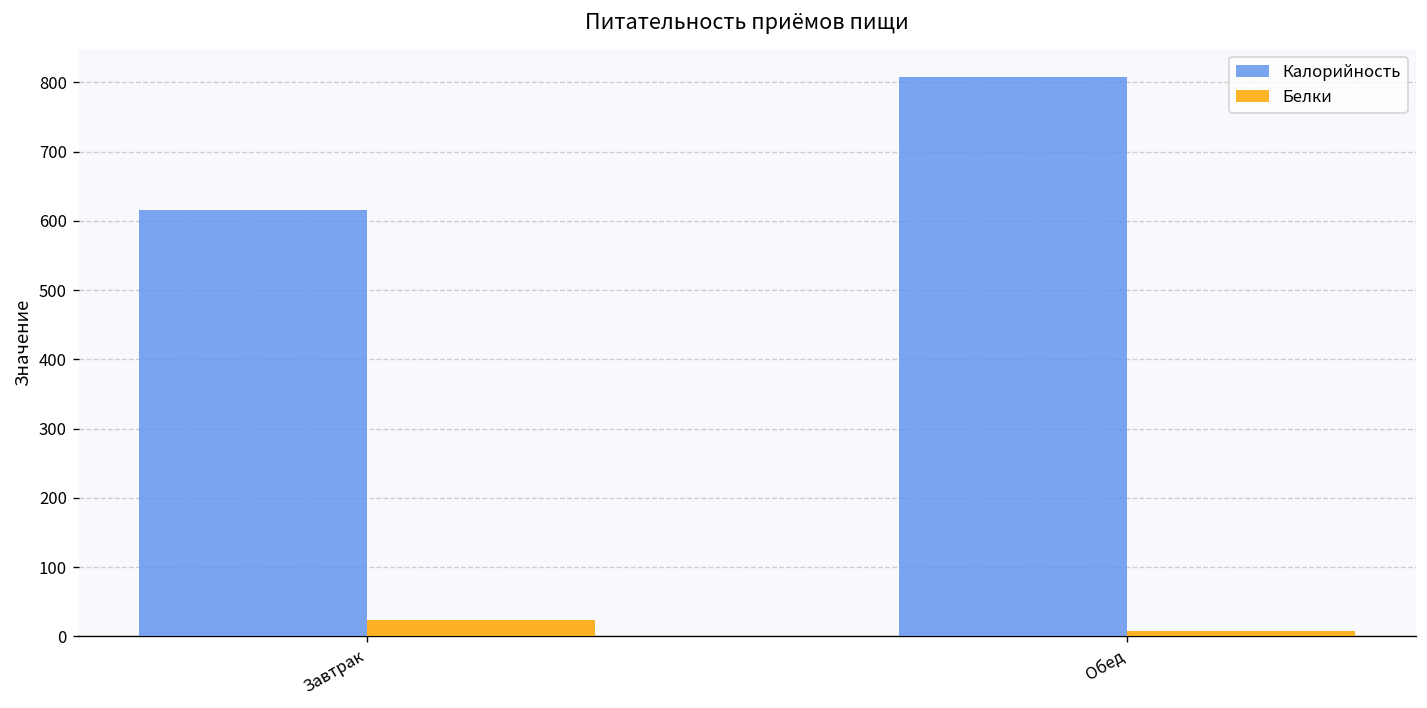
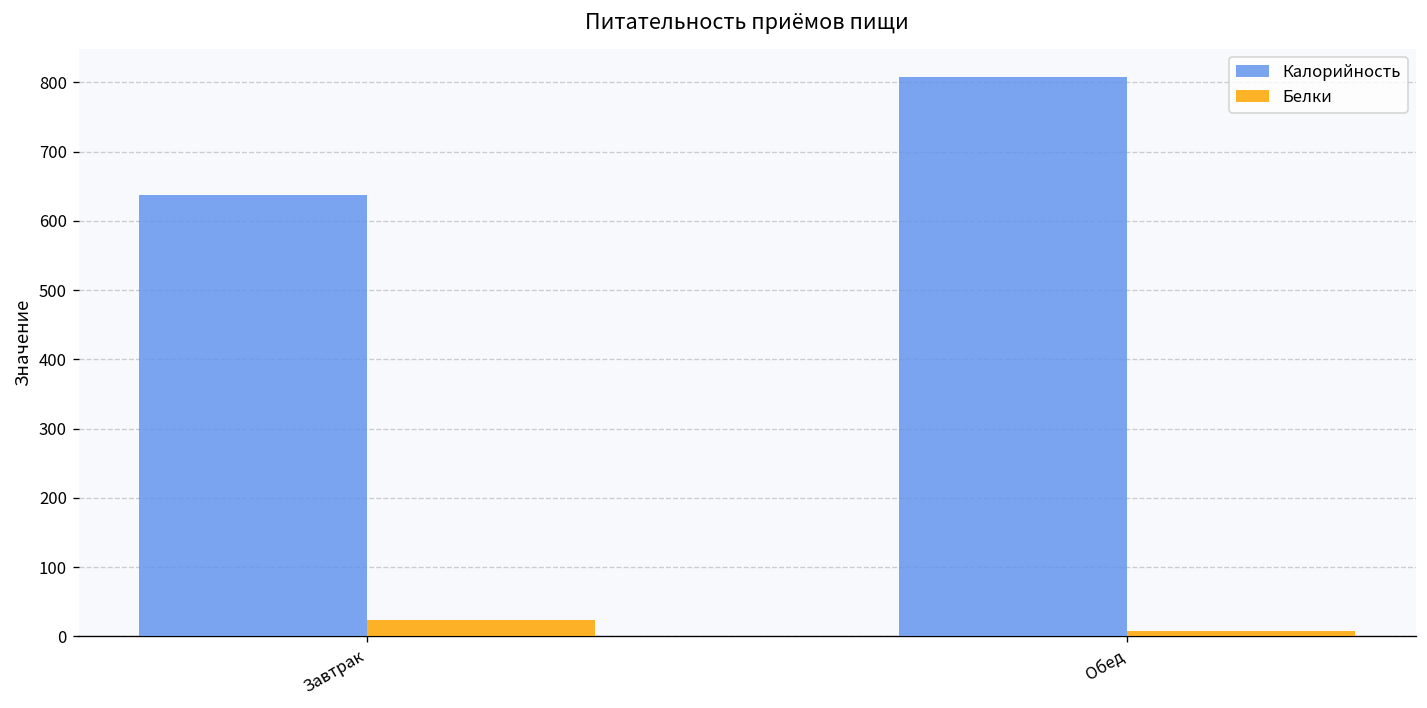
  {
    "Калорийность": {
-     "Завтрак": 620,
+     "Завтрак": 640,
      "Обед": 810
    },
    "Белки": {
      "Завтрак": 20,
      "Обед": 10
    }
  }
